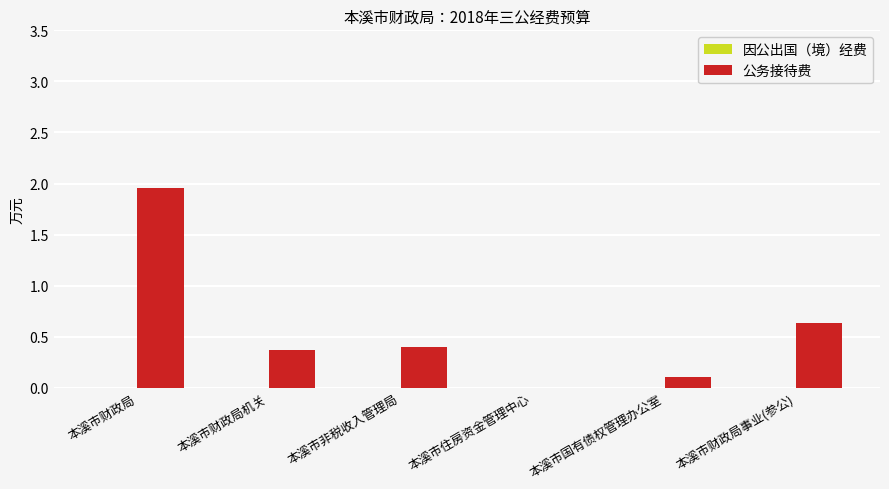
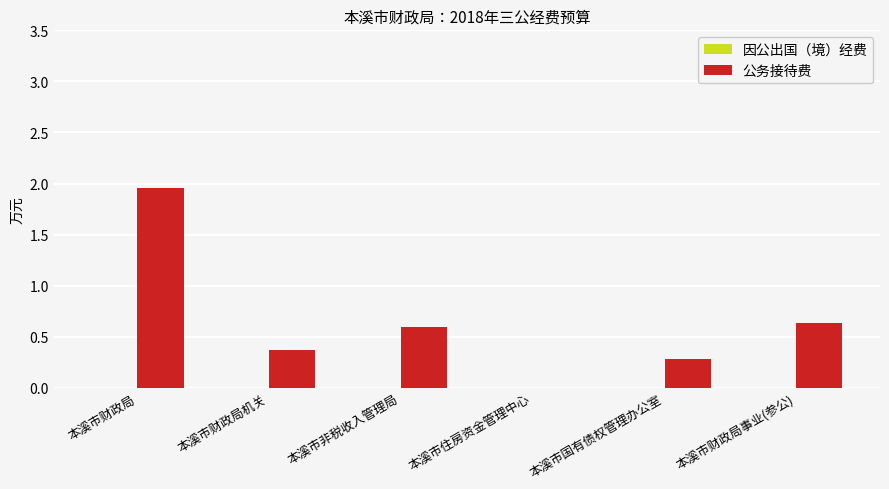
  {
    "因公出国（境）经费": {
      "本溪市财政局": 0.00,
      "本溪市财政局机关": 0.00,
      "本溪市非税收入管理局": 0.00,
      "本溪市住房资金管理中心": 0.00,
      "本溪市国有债权管理办公室": 0.00,
      "本溪市财政局事业(参公)": 0.00
    },
    "公务接待费": {
      "本溪市财政局": 1.96,
      "本溪市财政局机关": 0.37,
-     "本溪市非税收入管理局": 0.4,
+     "本溪市非税收入管理局": 0.6,
      "本溪市住房资金管理中心": 0.00,
-     "本溪市国有债权管理办公室": 0.11,
+     "本溪市国有债权管理办公室": 0.28,
      "本溪市财政局事业(参公)": 0.64
    }
  }
